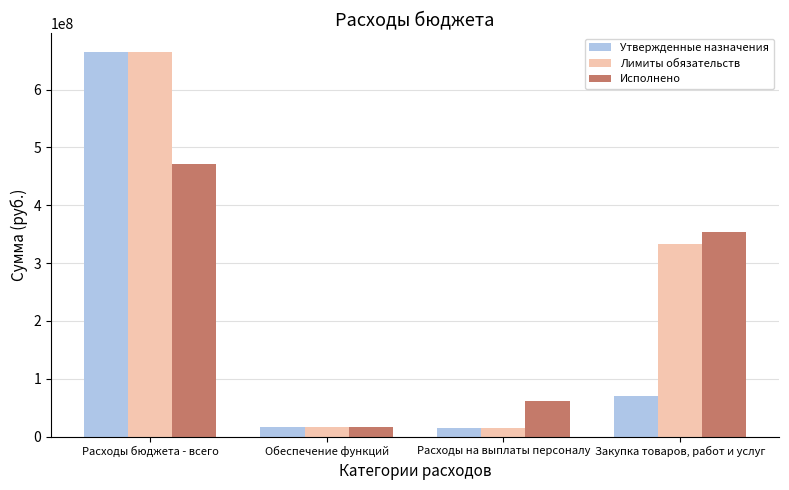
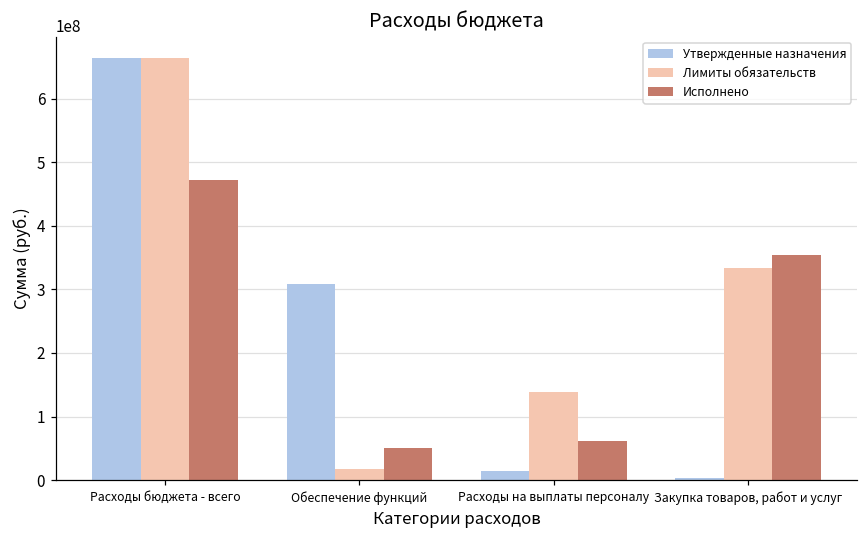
  {
    "Утвержденные назначения": {
      "Расходы бюджета - всего": 660000000,
-     "Обеспечение функций": 20000000,
+     "Обеспечение функций": 310000000,
      "Расходы на выплаты персоналу": 10000000,
-     "Закупка товаров, работ и услуг": 70000000
+     "Закупка товаров, работ и услуг": 0
    },
    "Лимиты обязательств": {
      "Расходы бюджета - всего": 660000000,
      "Обеспечение функций": 20000000,
-     "Расходы на выплаты персоналу": 10000000,
+     "Расходы на выплаты персоналу": 140000000,
      "Закупка товаров, работ и услуг": 330000000
    },
    "Исполнено": {
      "Расходы бюджета - всего": 470000000,
-     "Обеспечение функций": 20000000,
+     "Обеспечение функций": 50000000,
      "Расходы на выплаты персоналу": 60000000,
      "Закупка товаров, работ и услуг": 350000000
    }
  }
